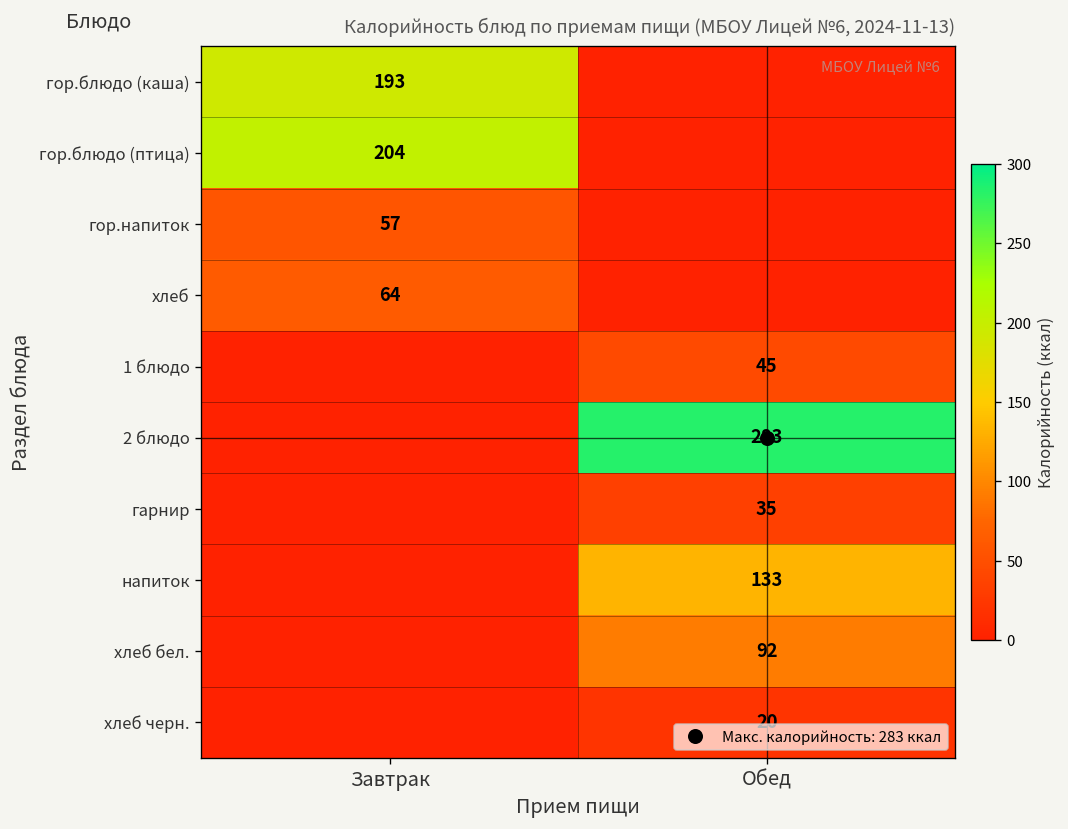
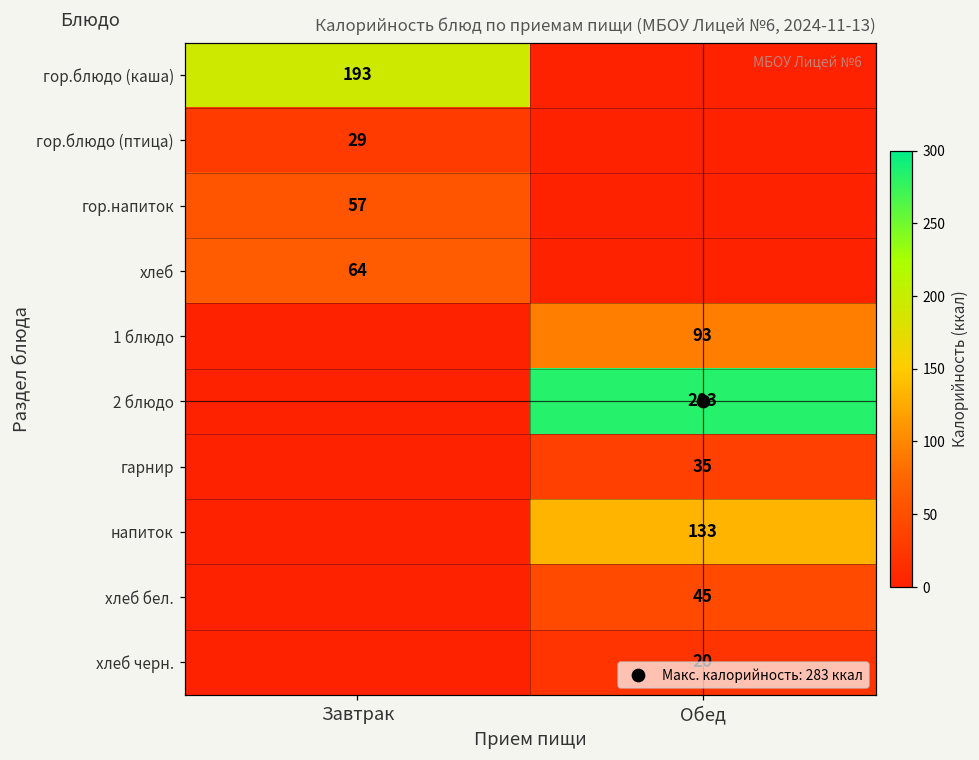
  {
    "гор.блюдо (каша)": {
      "Завтрак": 193,
      "Обед": 6
    },
    "гор.блюдо (птица)": {
-     "Завтрак": 204
+     "Завтрак": 29
    },
    "гор.напиток": {
      "Завтрак": 57
    },
    "хлеб": {
      "Завтрак": 64
    },
    "1 блюдо": {
-     "Обед": 45
+     "Обед": 93
    },
    "гарнир": {
      "Обед": 35
    },
    "напиток": {
      "Обед": 133
    },
    "хлеб бел.": {
-     "Обед": 92
+     "Обед": 45
    }
  }
